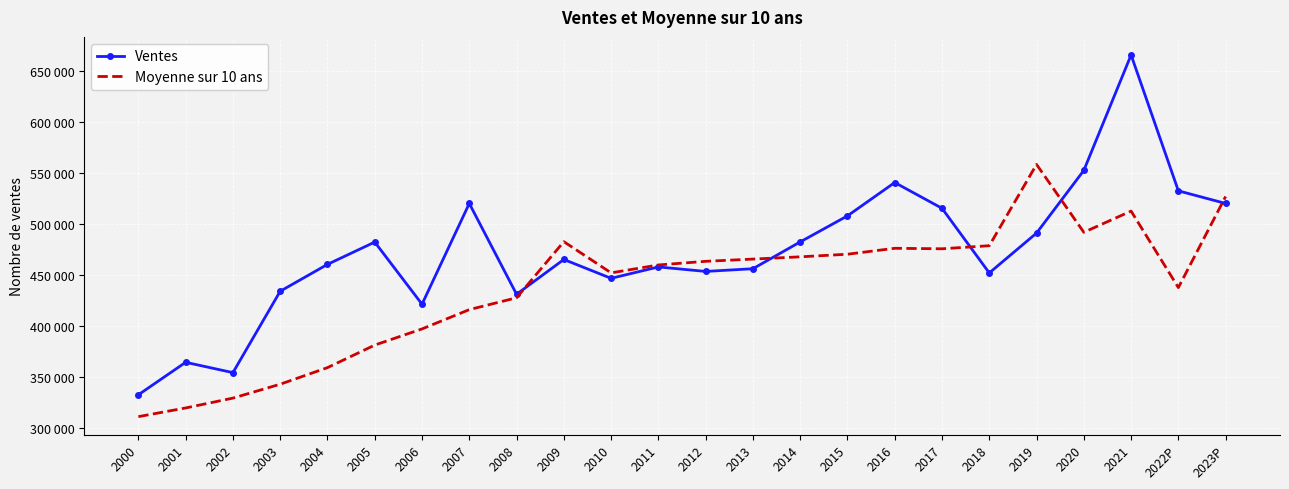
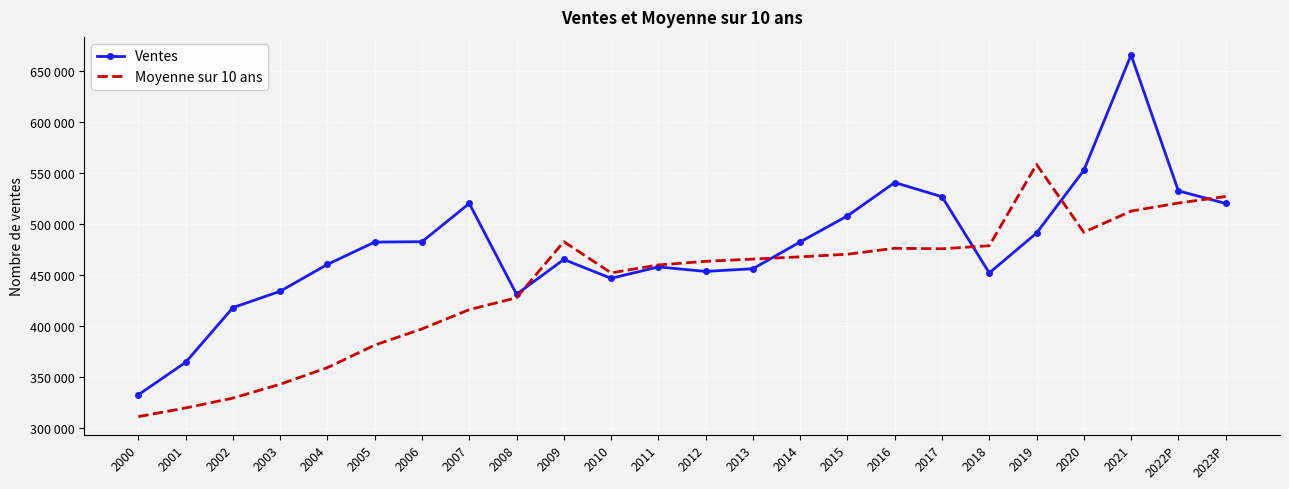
  {
    "Ventes": {
      "2000": 332000,
      "2001": 364000,
-     "2002": 354000,
+     "2002": 418000,
      "2003": 434000,
      "2004": 460000,
      "2005": 482000,
-     "2006": 421000,
+     "2006": 483000,
      "2007": 520000,
      "2008": 431000,
      "2009": 465000,
      "2010": 447000,
      "2012": 453000,
      "2013": 456000,
      "2014": 482000,
      "2015": 508000,
      "2016": 541000,
-     "2017": 515000,
+     "2017": 527000,
      "2018": 452000,
      "2019": 491000,
      "2020": 553000,
      "2021": 666000,
      "2022P": 533000,
      "2023P": 520000
    },
    "Moyenne sur 10 ans": {
      "2000": 311000,
      "2001": 319000,
      "2002": 329000,
      "2003": 343000,
      "2004": 359000,
      "2005": 381000,
      "2006": 397000,
      "2007": 416000,
      "2008": 428000,
      "2009": 483000,
      "2010": 452000,
      "2012": 463000,
      "2013": 466000,
      "2014": 468000,
      "2015": 470000,
      "2016": 476000,
      "2017": 476000,
      "2018": 479000,
      "2019": 558000,
      "2020": 492000,
      "2021": 513000,
-     "2022P": 438000,
+     "2022P": 521000,
      "2023P": 527000
    }
  }
